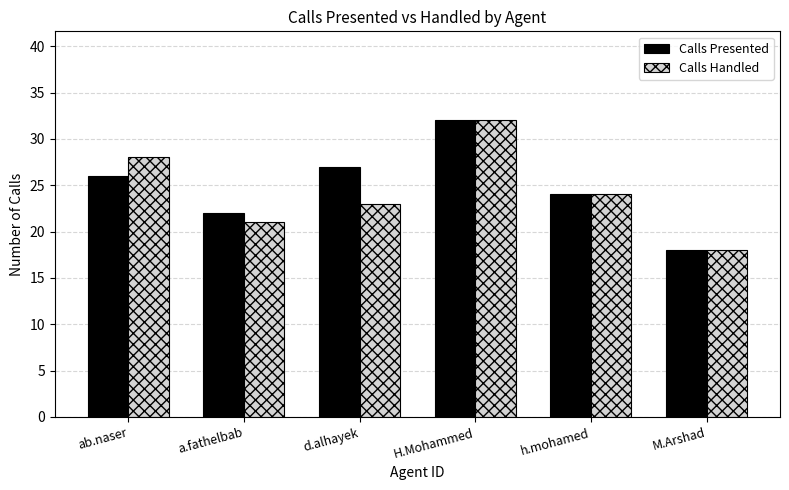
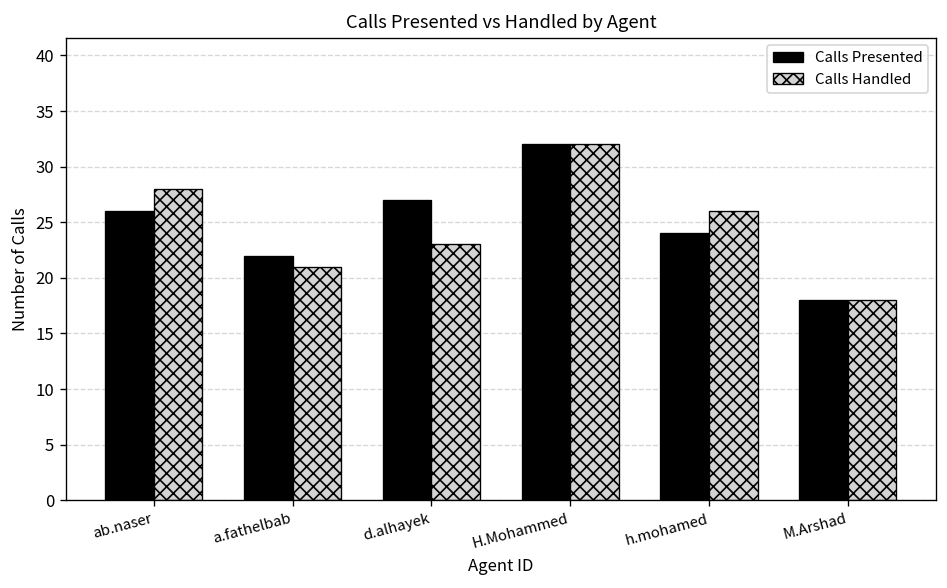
  {
    "Calls Presented": {
      "ab.naser": 26,
      "a.fathelbab": 22,
      "d.alhayek": 27,
      "H.Mohammed": 32,
      "h.mohamed": 24,
      "M.Arshad": 18
    },
    "Calls Handled": {
      "ab.naser": 28,
      "a.fathelbab": 21,
      "d.alhayek": 23,
      "H.Mohammed": 32,
-     "h.mohamed": 24,
+     "h.mohamed": 26,
      "M.Arshad": 18
    }
  }
